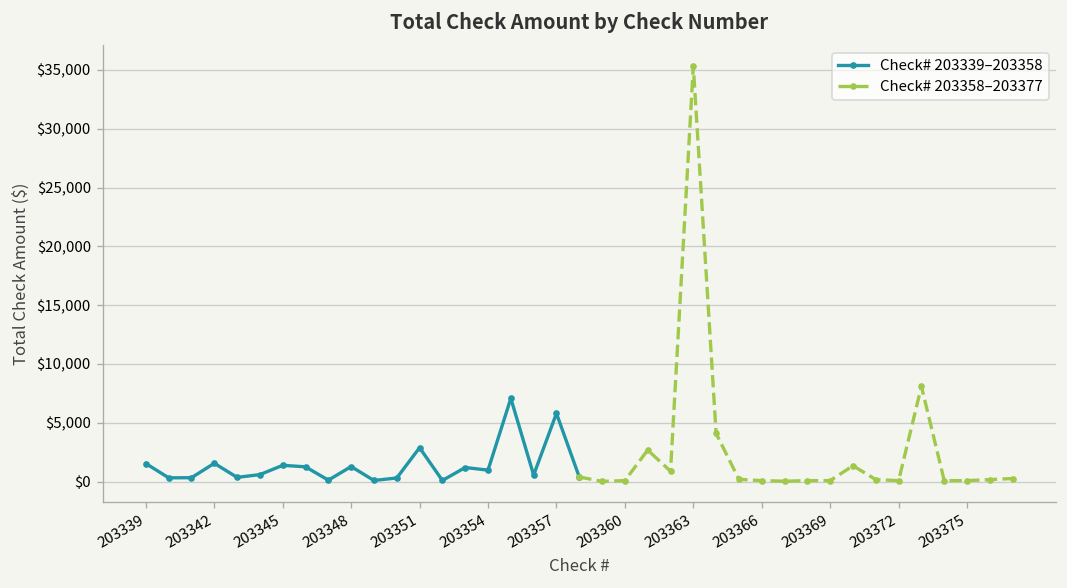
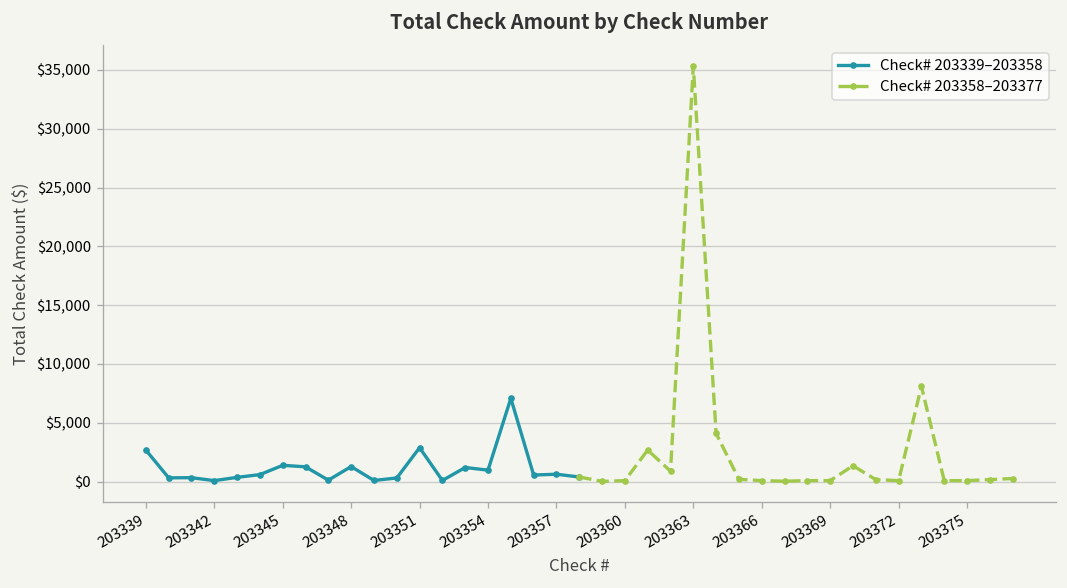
  {
    "Check# 203339–203358": {
-     "203339": "$2,000",
-     "203342": "$2,000",
+     "203339": "$3,000",
+     "203342": "$0",
      "203345": "$1,000",
      "203348": "$1,000",
      "203351": "$3,000",
      "203354": "$1,000",
-     "203357": "$6,000"
+     "203357": "$1,000"
    },
    "Check# 203358–203377": {
      "203360": "$0",
      "203363": "$35,000",
      "203366": "$0",
      "203369": "$0",
      "203372": "$0",
      "203375": "$0"
    }
  }
